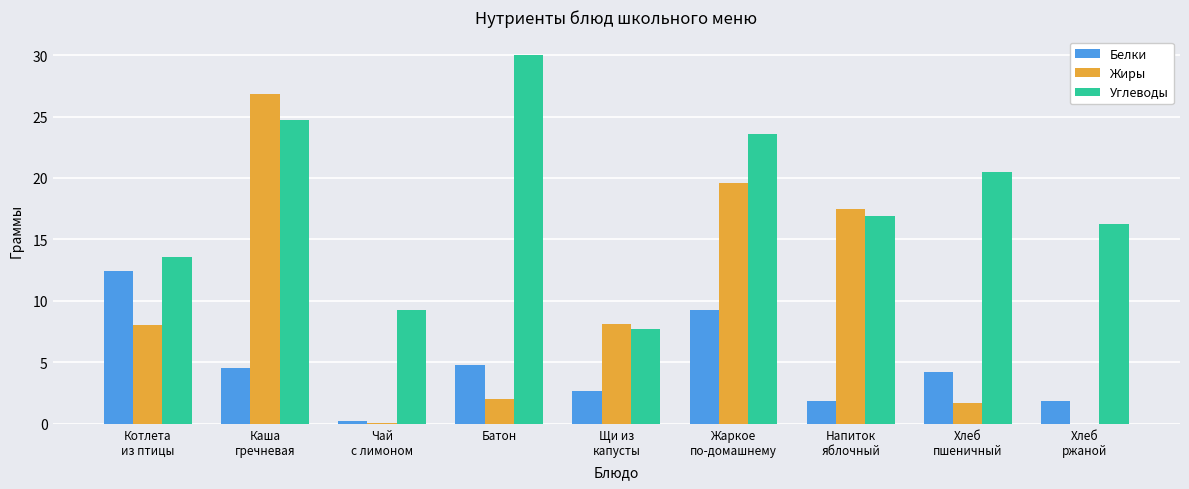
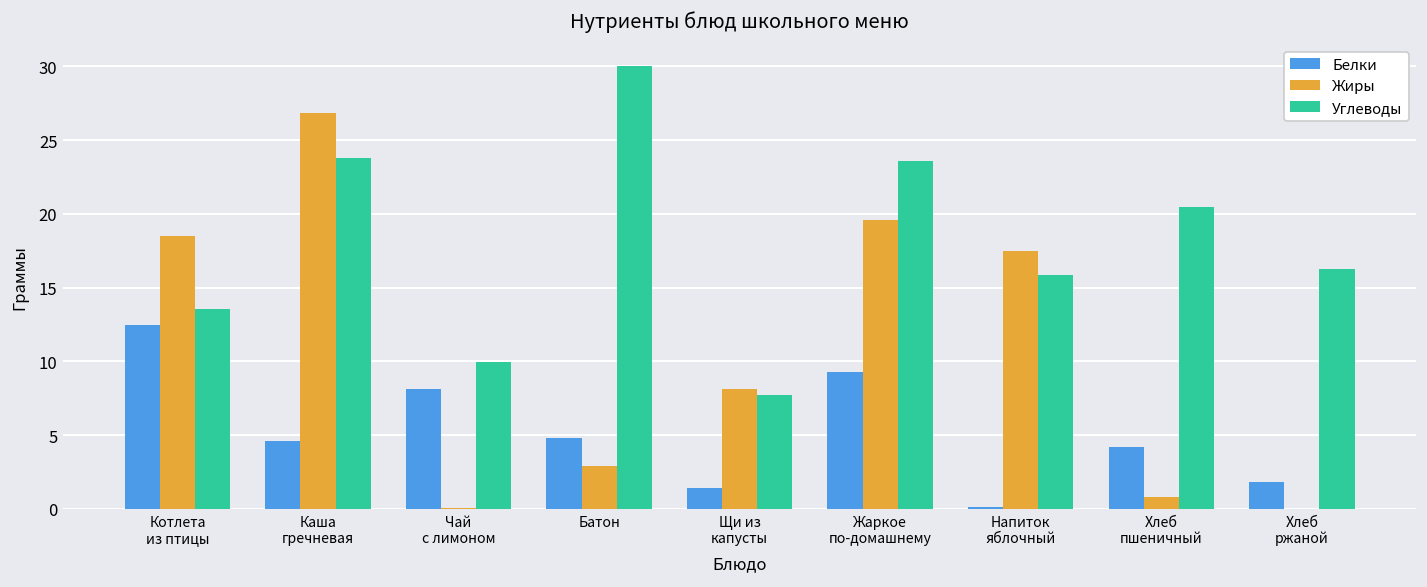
  {
    "Белки": {
      "Котлета из птицы": 12.5,
      "Каша гречневая": 4.6,
-     "Чай с лимоном": 0.2,
+     "Чай с лимоном": 8.2,
      "Батон": 4.8,
-     "Щи из капусты": 2.7,
+     "Щи из капусты": 1.4,
      "Жаркое по-домашнему": 9.2,
-     "Напиток яблочный": 1.8,
+     "Напиток яблочный": 0.1,
      "Хлеб пшеничный": 4.2,
      "Хлеб ржаной": 1.8
    },
    "Жиры": {
-     "Котлета из птицы": 8.1,
+     "Котлета из птицы": 18.5,
      "Каша гречневая": 26.8,
-     "Батон": 2.0,
+     "Батон": 2.9,
      "Щи из капусты": 8.2,
      "Жаркое по-домашнему": 19.6,
      "Напиток яблочный": 17.5,
-     "Хлеб пшеничный": 1.7,
+     "Хлеб пшеничный": 0.8,
      "Хлеб ржаной": 0.0
    },
    "Углеводы": {
      "Котлета из птицы": 13.6,
-     "Каша гречневая": 24.8,
-     "Чай с лимоном": 9.3,
+     "Каша гречневая": 23.8,
+     "Чай с лимоном": 10.0,
      "Батон": 30.0,
      "Щи из капусты": 7.7,
      "Жаркое по-домашнему": 23.6,
-     "Напиток яблочный": 16.9,
+     "Напиток яблочный": 15.9,
      "Хлеб пшеничный": 20.5,
      "Хлеб ржаной": 16.3
    }
  }
